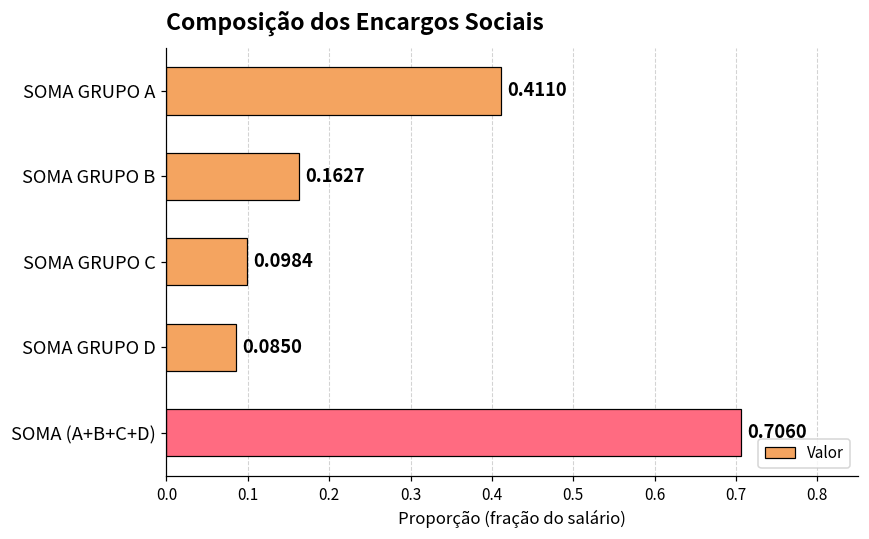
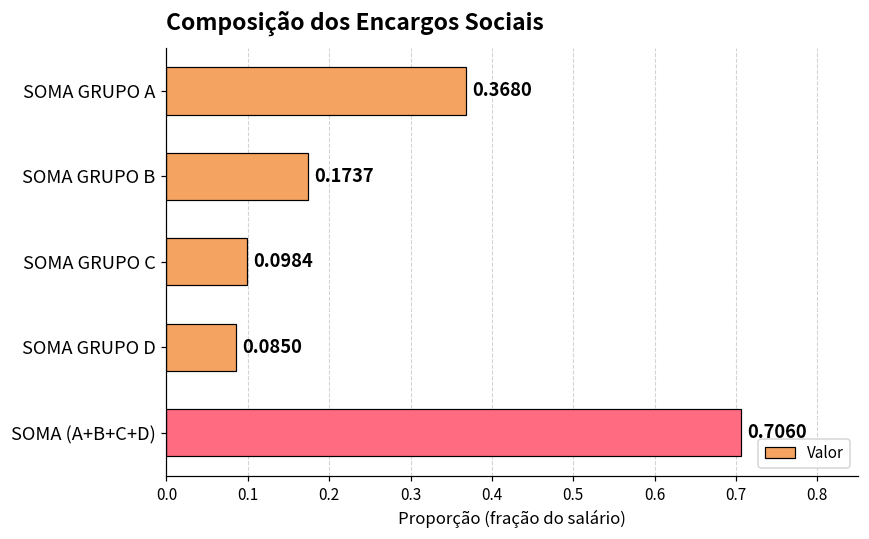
  {
-   "SOMA GRUPO A": 0.4110,
-   "SOMA GRUPO B": 0.1627,
+   "SOMA GRUPO A": 0.3680,
+   "SOMA GRUPO B": 0.1737,
    "SOMA GRUPO C": 0.0984,
    "SOMA GRUPO D": 0.0850
  }
